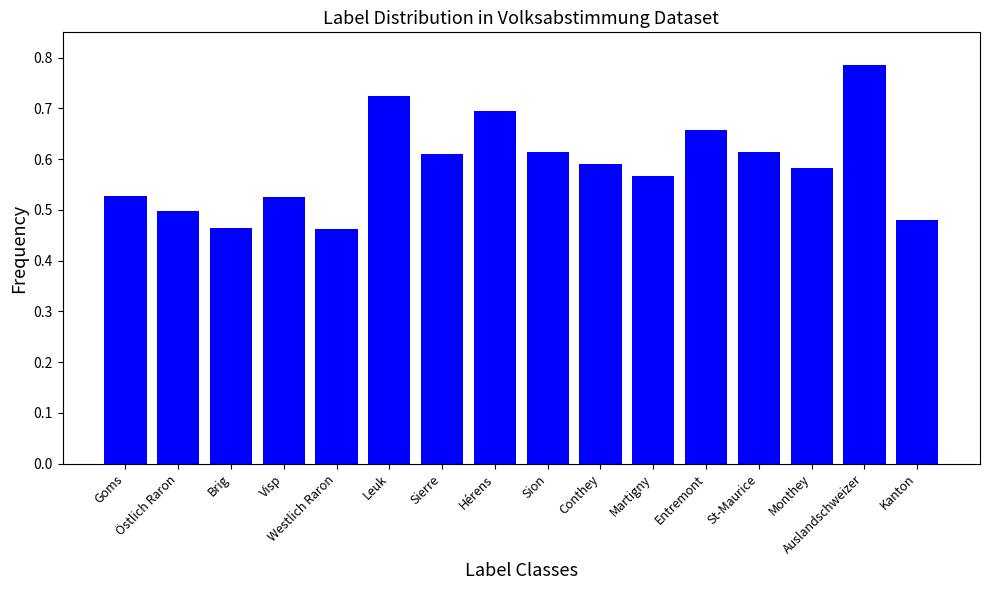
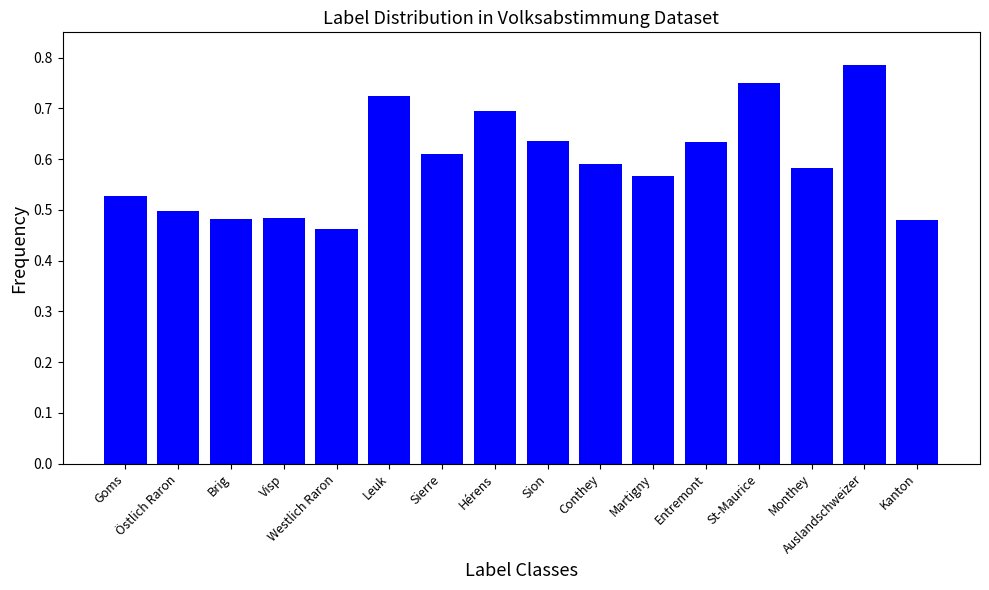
  {
    "Goms": 0.53,
    "Östlich Raron": 0.50,
-   "Brig": 0.46,
-   "Visp": 0.53,
+   "Brig": 0.48,
+   "Visp": 0.48,
    "Westlich Raron": 0.46,
    "Leuk": 0.72,
    "Sierre": 0.61,
    "Hérens": 0.70,
-   "Sion": 0.61,
+   "Sion": 0.64,
    "Conthey": 0.59,
    "Martigny": 0.57,
-   "Entremont": 0.66,
-   "St-Maurice": 0.61,
+   "Entremont": 0.63,
+   "St-Maurice": 0.75,
    "Monthey": 0.58,
    "Auslandschweizer": 0.79,
    "Kanton": 0.48
  }
